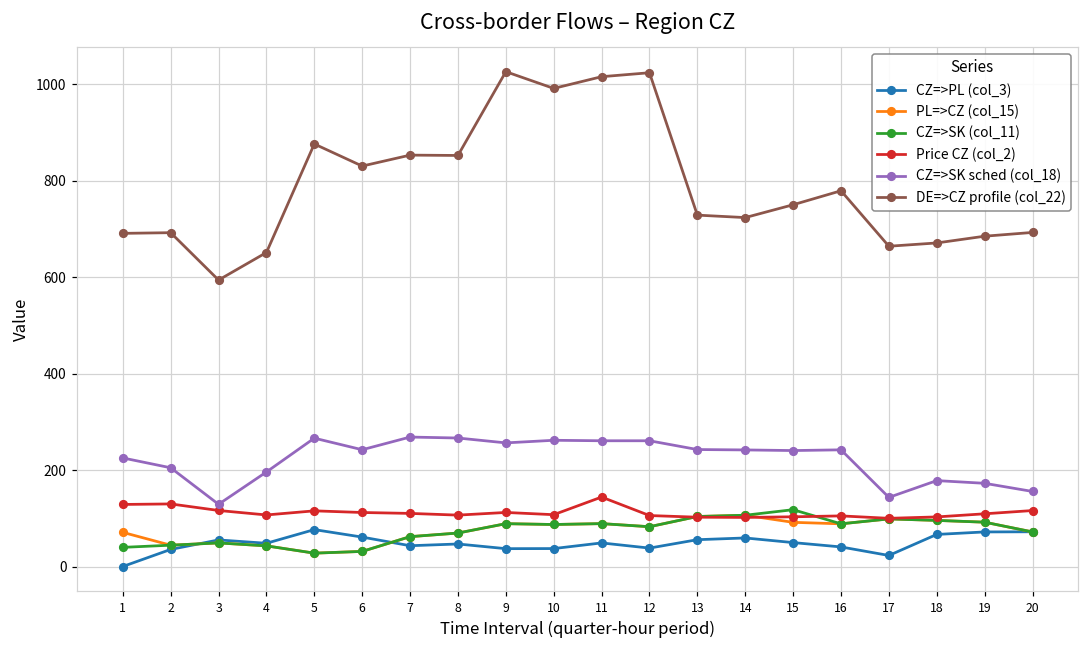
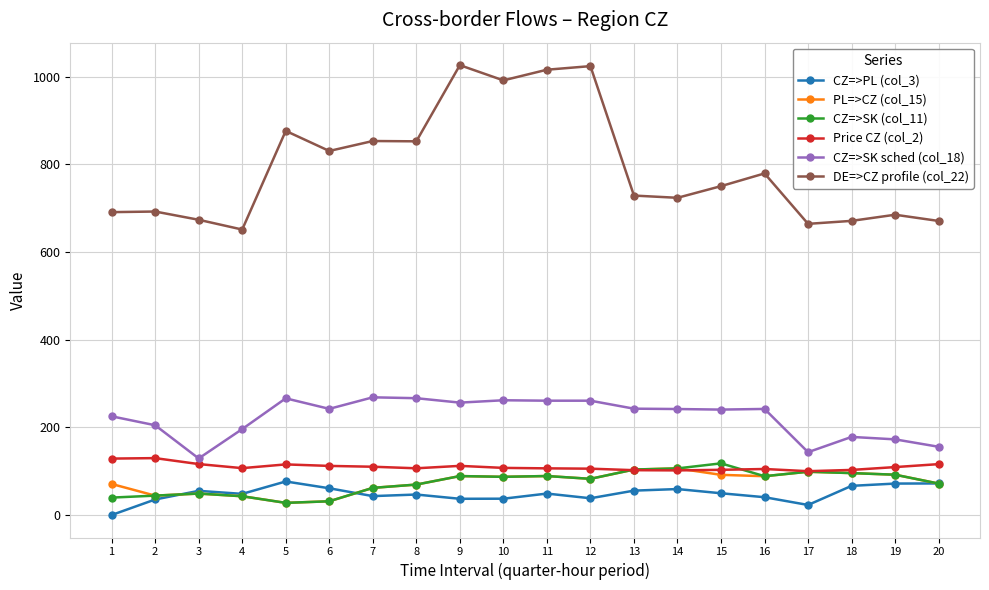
  {
    "CZ=>PL (col_3)": {
      "1": 0,
      "2": 40,
      "3": 60,
      "5": 80,
      "6": 60,
      "7": 40,
      "8": 50,
      "9": 40,
      "10": 40,
      "11": 50,
      "12": 40,
      "13": 60,
      "14": 60,
      "15": 50,
      "16": 40,
      "17": 20,
      "18": 70,
      "19": 70
    },
    "PL=>CZ (col_15)": {
      "1": 70,
      "15": 90
    },
    "CZ=>SK (col_11)": {
      "1": 40,
      "15": 120
    },
    "Price CZ (col_2)": {
      "1": 130,
      "2": 130,
      "3": 120,
      "4": 110,
      "5": 120,
      "6": 110,
      "7": 110,
      "8": 110,
      "9": 110,
      "10": 110,
-     "11": 140,
+     "11": 110,
      "12": 110,
      "15": 100,
      "16": 100,
      "18": 100,
      "19": 110,
      "20": 120
    },
    "CZ=>SK sched (col_18)": {
      "1": 230,
      "2": 200,
      "3": 130,
      "4": 200,
      "5": 270,
      "6": 240,
      "7": 270,
      "8": 270,
      "9": 260,
      "10": 260,
      "11": 260,
      "12": 260,
      "13": 240,
      "14": 240,
      "15": 240,
      "16": 240,
      "17": 140,
      "18": 180,
      "19": 170,
      "20": 160
    },
    "DE=>CZ profile (col_22)": {
      "1": 690,
      "2": 690,
-     "3": 590,
+     "3": 670,
      "4": 650,
      "5": 880,
      "6": 830,
      "7": 850,
      "8": 850,
      "9": 1030,
      "10": 990,
      "11": 1020,
      "12": 1020,
      "13": 730,
      "14": 720,
      "15": 750,
      "16": 780,
      "17": 660,
      "18": 670,
      "19": 680,
-     "20": 690
+     "20": 670
    }
  }
